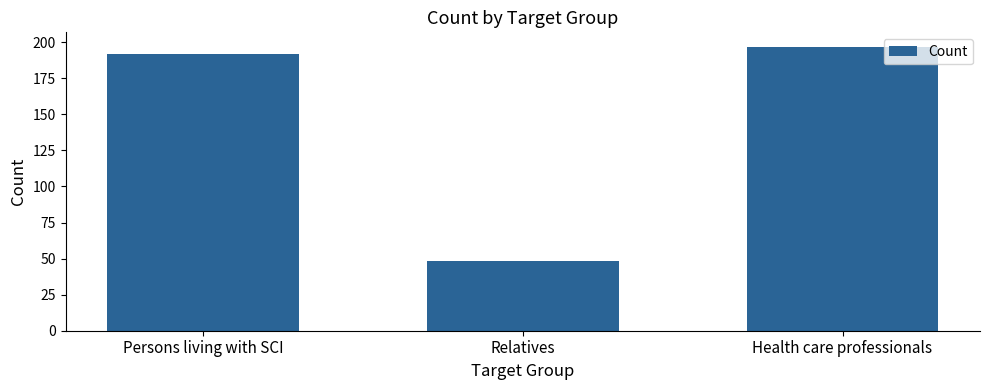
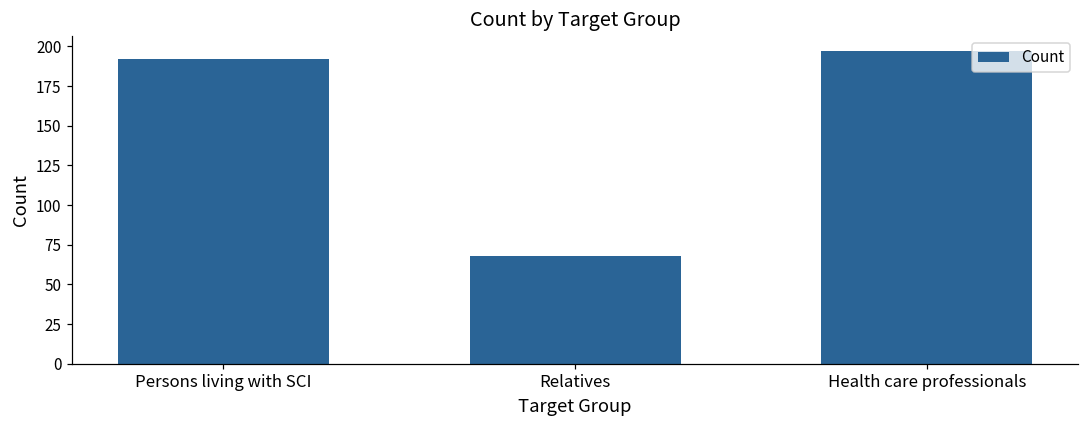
  {
    "Persons living with SCI": 192,
-   "Relatives": 48,
+   "Relatives": 68,
    "Health care professionals": 197
  }
